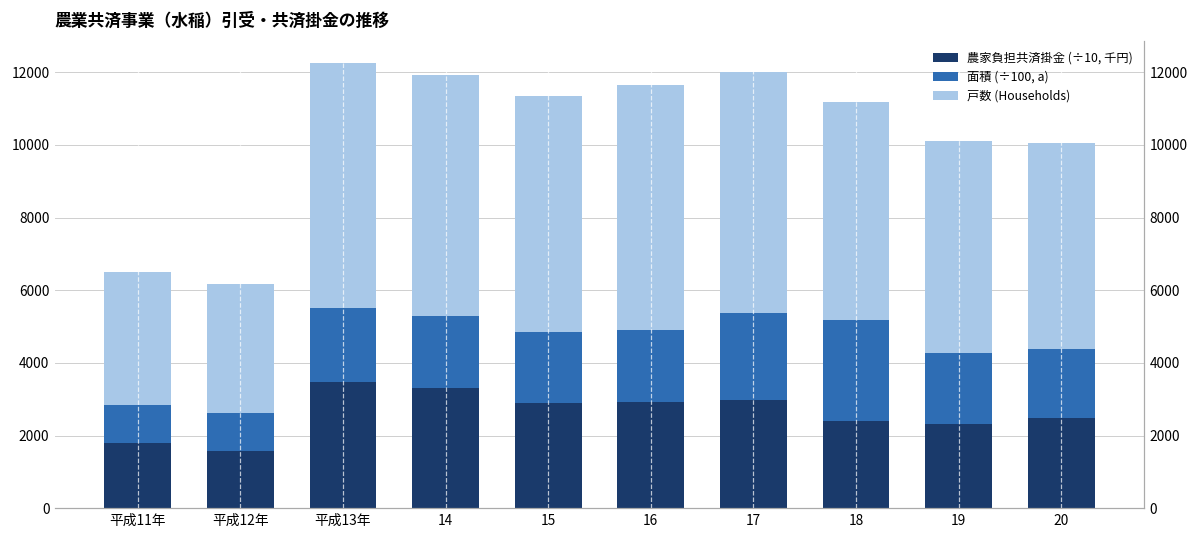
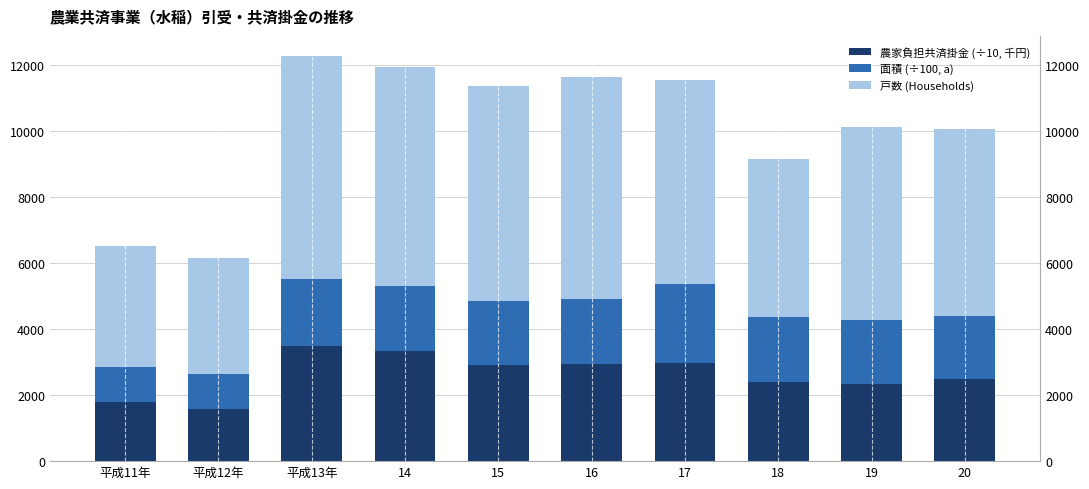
  {
    "農家負担共済掛金 (÷10, 千円)": {
      "平成11年": 1800,
      "平成12年": 1600,
      "平成13年": 3500,
      "14": 3300,
      "15": 2900,
      "16": 2900,
      "17": 3000,
      "18": 2400,
      "19": 2300,
      "20": 2500
    },
    "面積 (÷100, a)": {
      "平成11年": 1100,
      "平成12年": 1000,
      "平成13年": 2000,
      "14": 2000,
      "15": 2000,
      "16": 2000,
      "17": 2400,
-     "18": 2800,
+     "18": 2000,
      "19": 1900,
      "20": 1900
    },
    "戸数 (Households)": {
      "平成11年": 3700,
      "平成12年": 3500,
      "平成13年": 6800,
      "14": 6600,
      "15": 6500,
      "16": 6700,
-     "17": 6600,
-     "18": 6000,
+     "17": 6200,
+     "18": 4800,
      "19": 5800,
      "20": 5700
    }
  }
